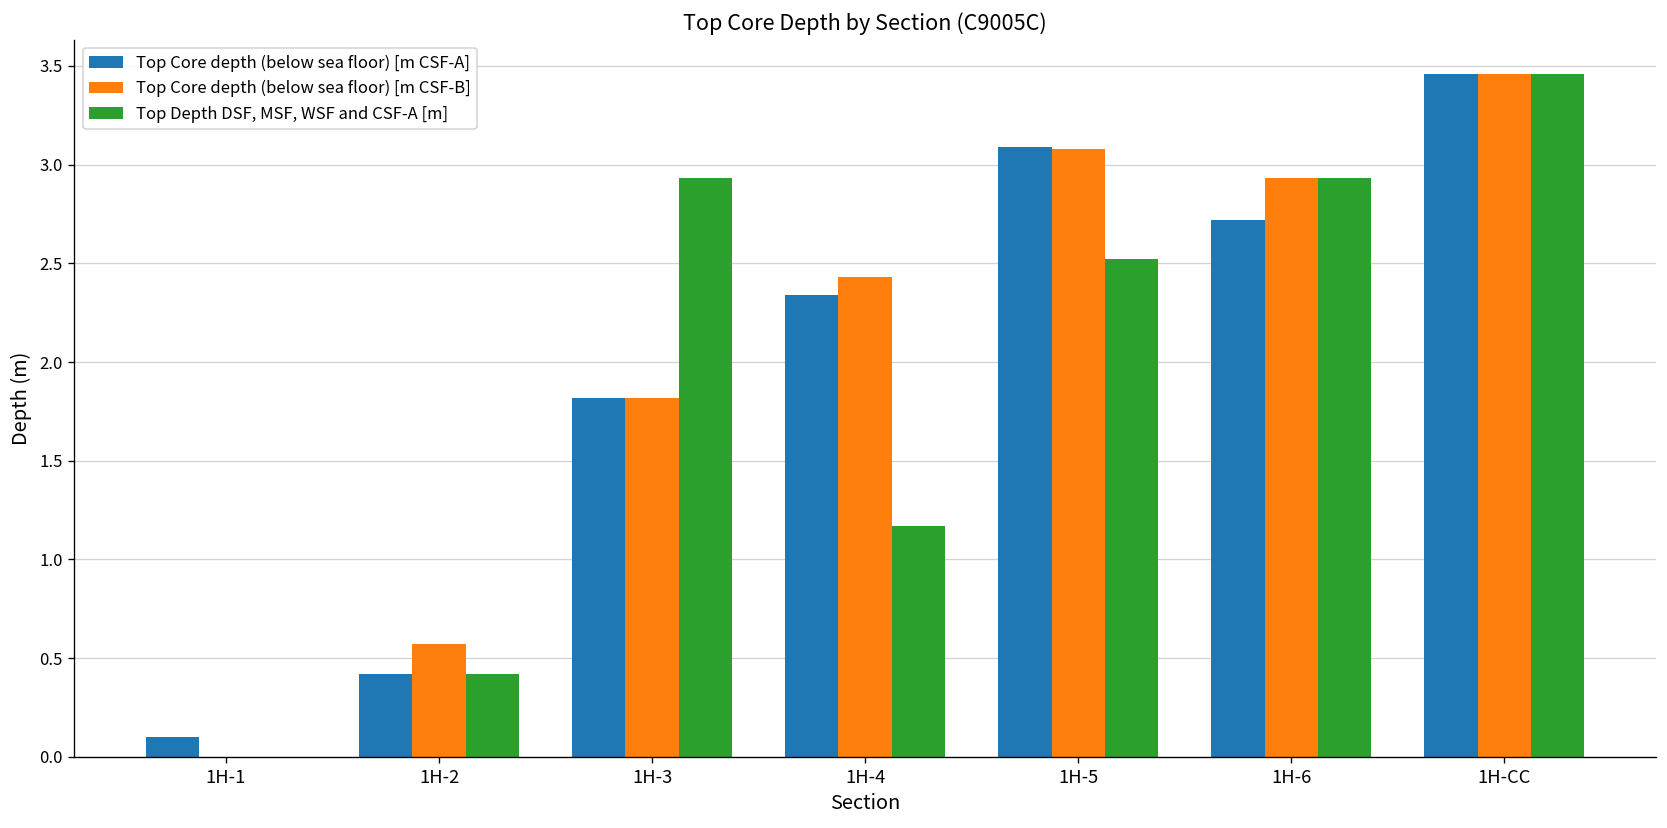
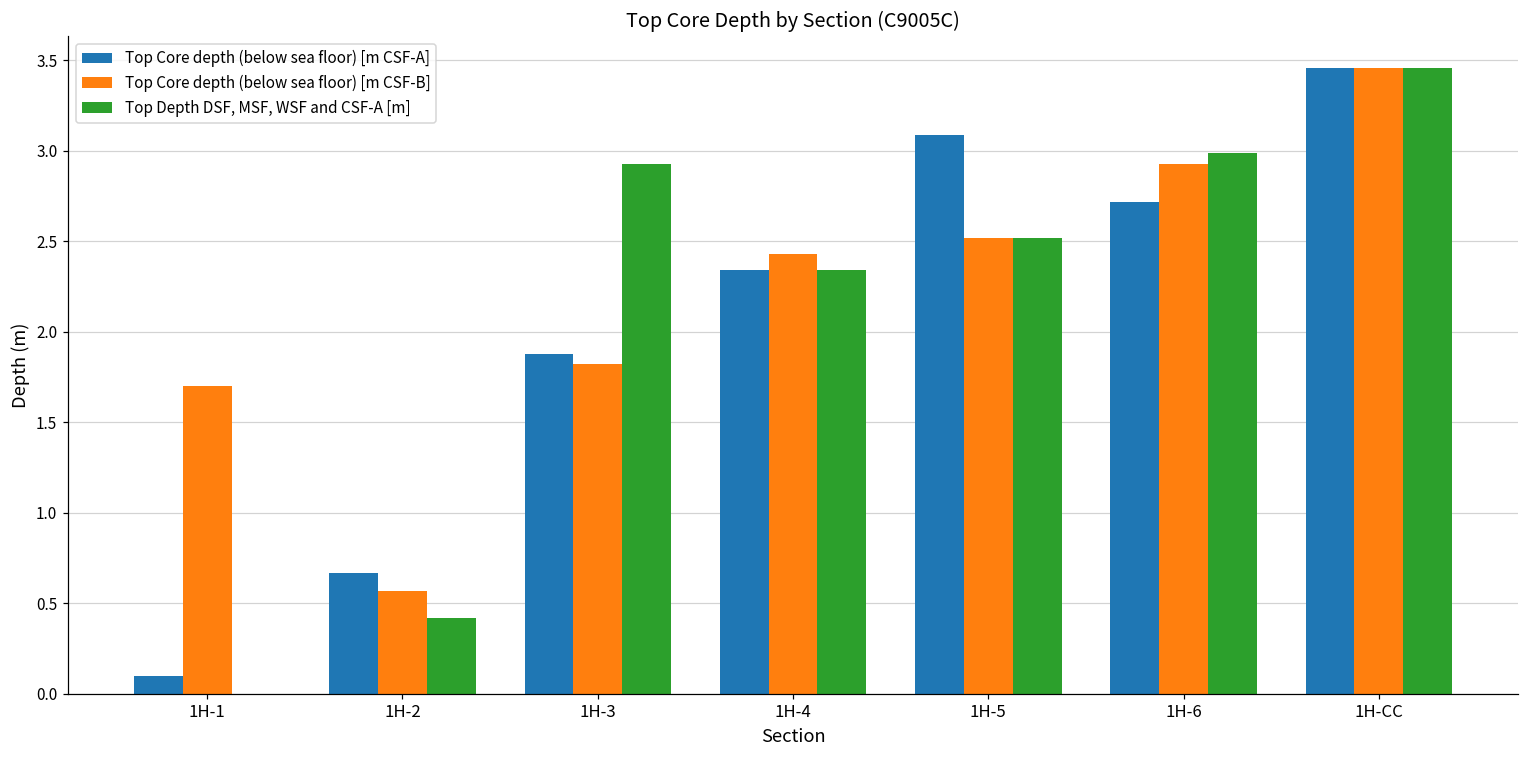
  {
    "Top Core depth (below sea floor) [m CSF-A]": {
      "1H-1": 0.10,
-     "1H-2": 0.42,
-     "1H-3": 1.82,
+     "1H-2": 0.67,
+     "1H-3": 1.88,
      "1H-4": 2.34,
      "1H-5": 3.09,
      "1H-6": 2.72,
      "1H-CC": 3.46
    },
    "Top Core depth (below sea floor) [m CSF-B]": {
-     "1H-1": 0.0,
+     "1H-1": 1.7,
      "1H-2": 0.57,
      "1H-3": 1.82,
      "1H-4": 2.43,
-     "1H-5": 3.08,
+     "1H-5": 2.52,
      "1H-6": 2.93,
      "1H-CC": 3.46
    },
    "Top Depth DSF, MSF, WSF and CSF-A [m]": {
      "1H-1": 0.00,
      "1H-2": 0.42,
      "1H-3": 2.93,
-     "1H-4": 1.17,
+     "1H-4": 2.34,
      "1H-5": 2.52,
-     "1H-6": 2.93,
+     "1H-6": 2.99,
      "1H-CC": 3.46
    }
  }
